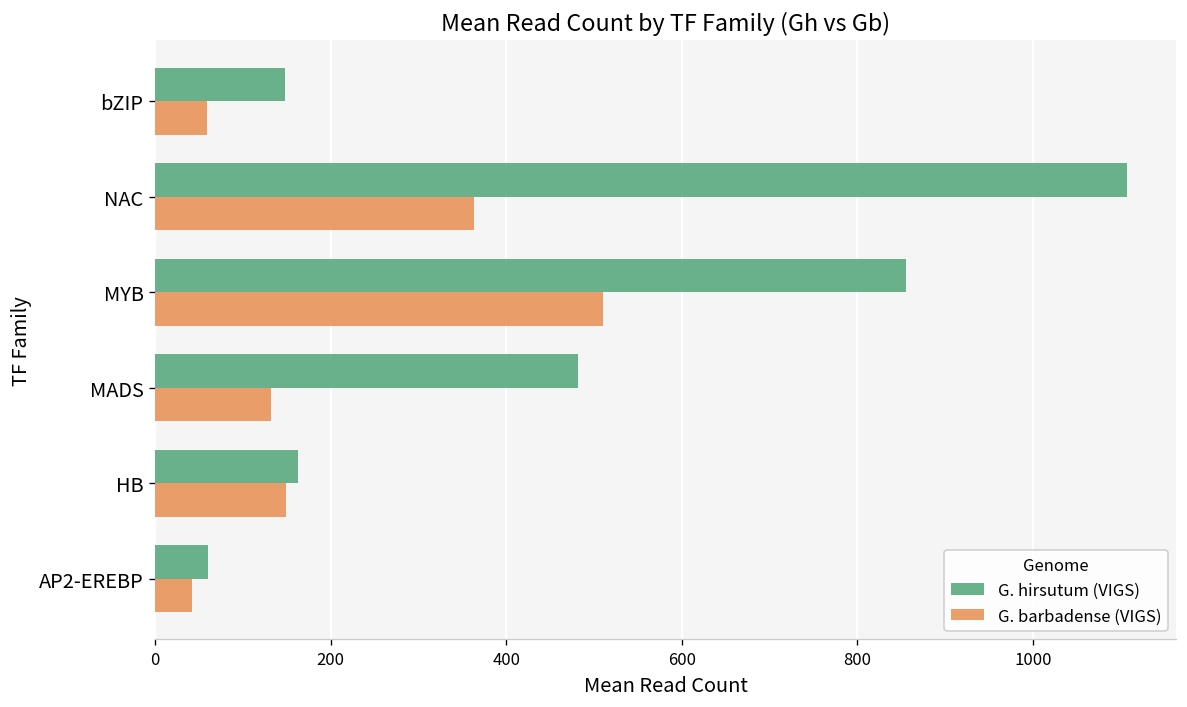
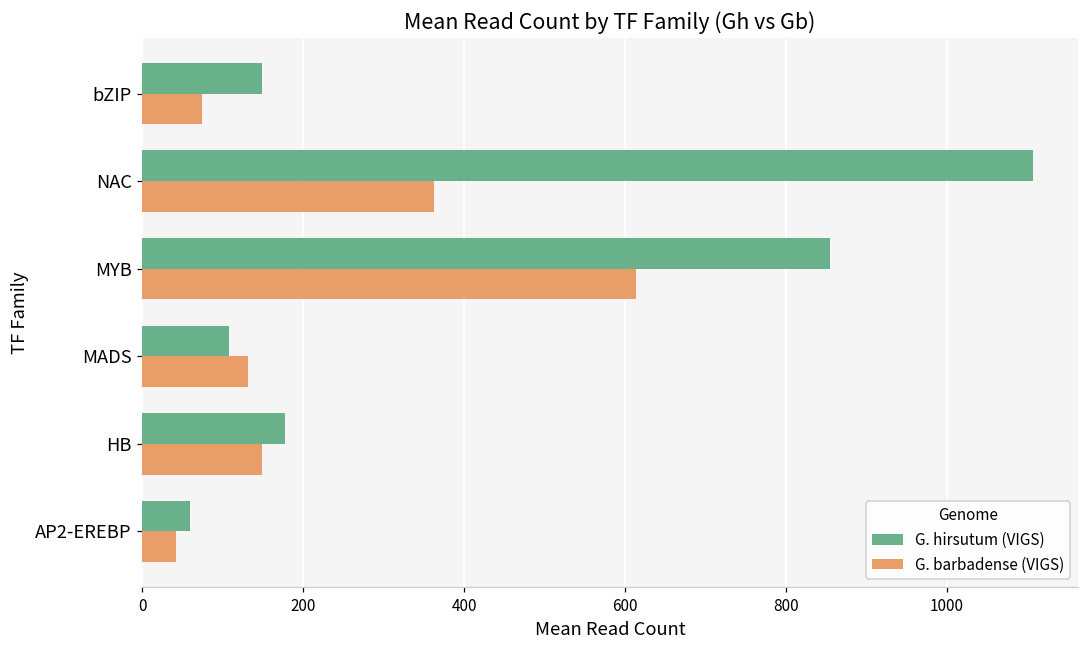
  {
    "G. hirsutum (VIGS)": {
      "bZIP": 150,
      "NAC": 1110,
      "MYB": 860,
-     "MADS": 480,
-     "HB": 160,
+     "MADS": 110,
+     "HB": 180,
      "AP2-EREBP": 60
    },
    "G. barbadense (VIGS)": {
-     "bZIP": 60,
+     "bZIP": 70,
      "NAC": 360,
-     "MYB": 510,
+     "MYB": 610,
      "MADS": 130,
      "HB": 150,
      "AP2-EREBP": 40
    }
  }
